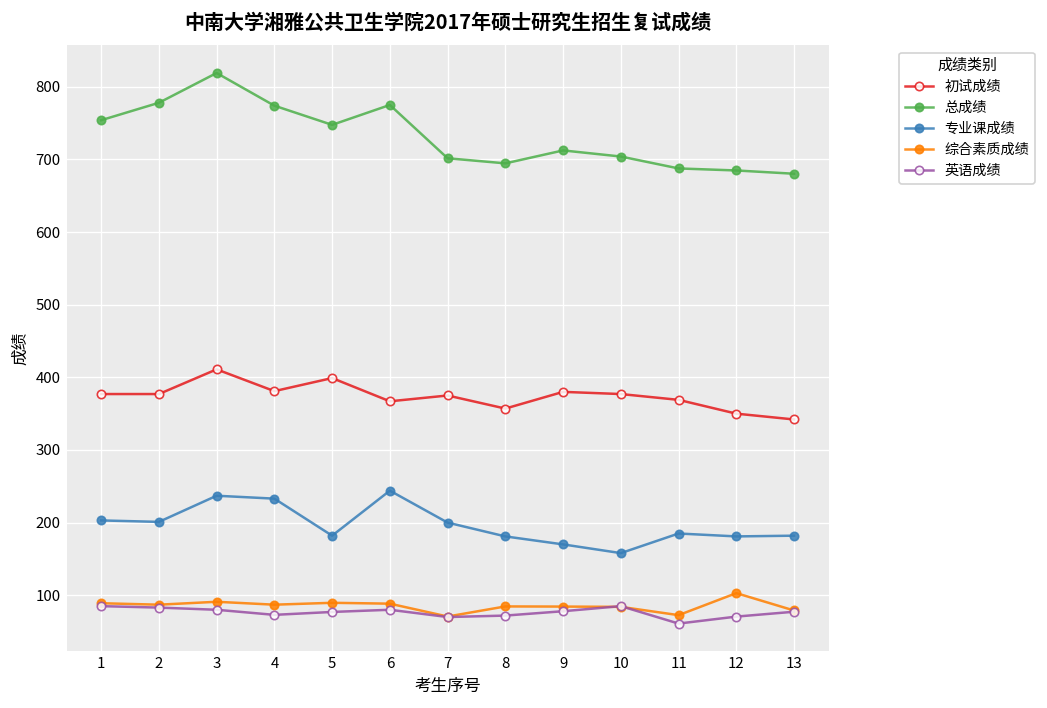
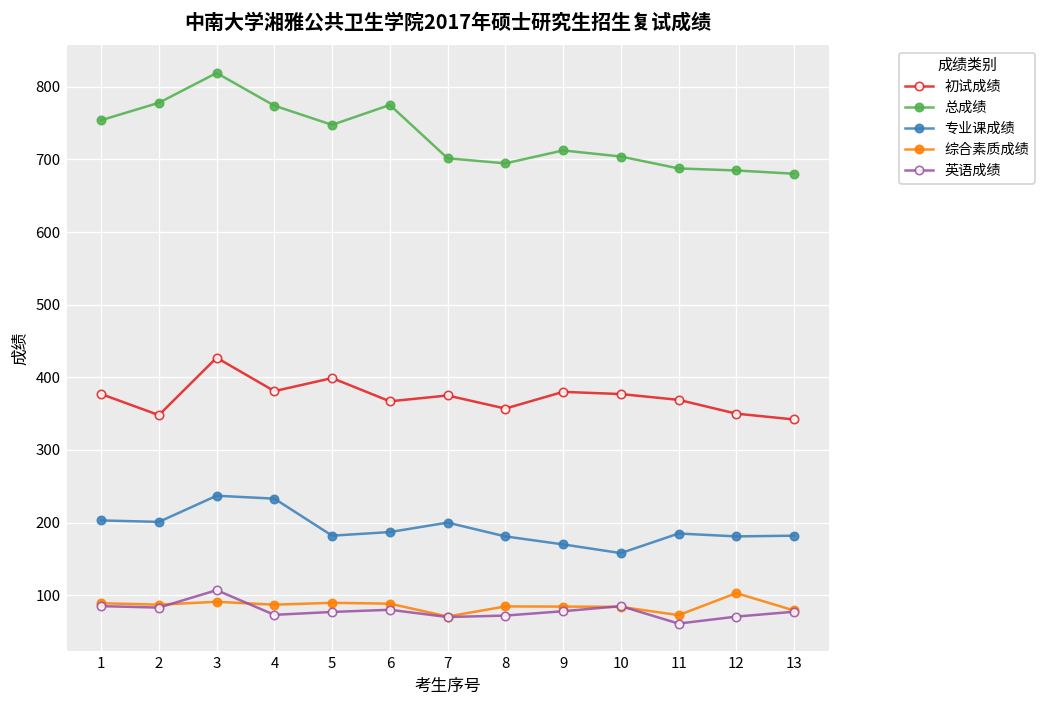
  {
    "初试成绩": {
      "1": 380,
-     "2": 380,
-     "3": 410,
+     "2": 350,
+     "3": 430,
      "4": 380,
      "5": 400,
      "6": 370,
      "7": 380,
      "8": 360,
      "9": 380,
      "10": 380,
      "11": 370,
      "12": 350,
      "13": 340
    },
    "总成绩": {
      "1": 750,
      "2": 780,
      "3": 820,
      "4": 770,
      "5": 750,
      "6": 780,
      "7": 700,
      "8": 690,
      "9": 710,
      "10": 700,
      "11": 690,
      "12": 680,
      "13": 680
    },
    "专业课成绩": {
      "1": 200,
      "2": 200,
      "3": 240,
      "4": 230,
      "5": 180,
-     "6": 240,
+     "6": 190,
      "7": 200,
      "8": 180,
      "9": 170,
      "10": 160,
      "11": 190,
      "12": 180,
      "13": 180
    },
    "综合素质成绩": {
      "3": 90,
      "4": 90,
      "5": 90,
      "6": 90,
      "8": 80,
      "9": 80,
      "11": 70,
      "12": 100
    },
    "英语成绩": {
-     "3": 80,
+     "3": 110,
      "4": 70,
      "5": 80,
      "6": 80,
      "8": 70,
      "9": 80,
      "11": 60,
      "12": 70
    }
  }
